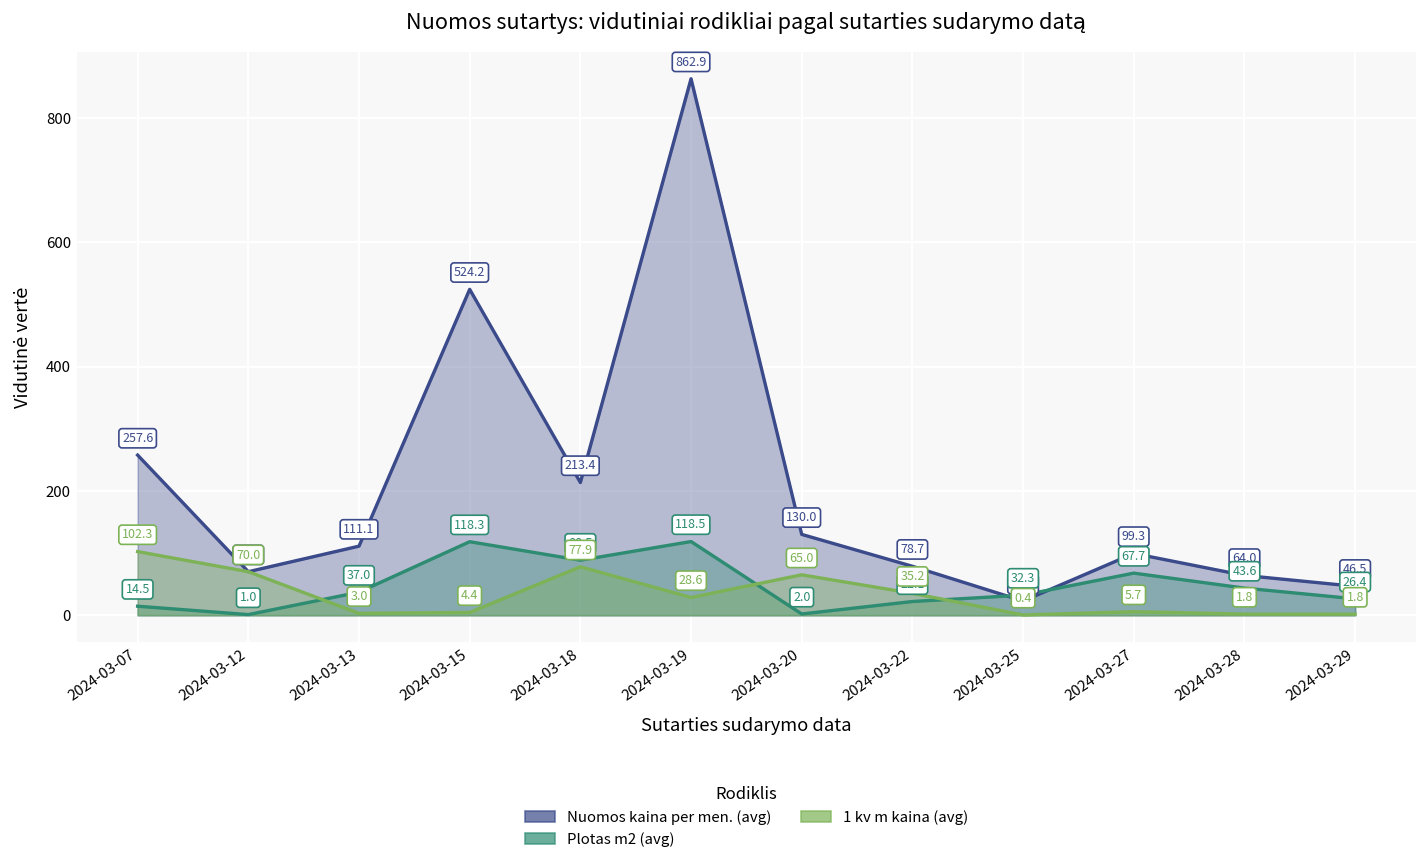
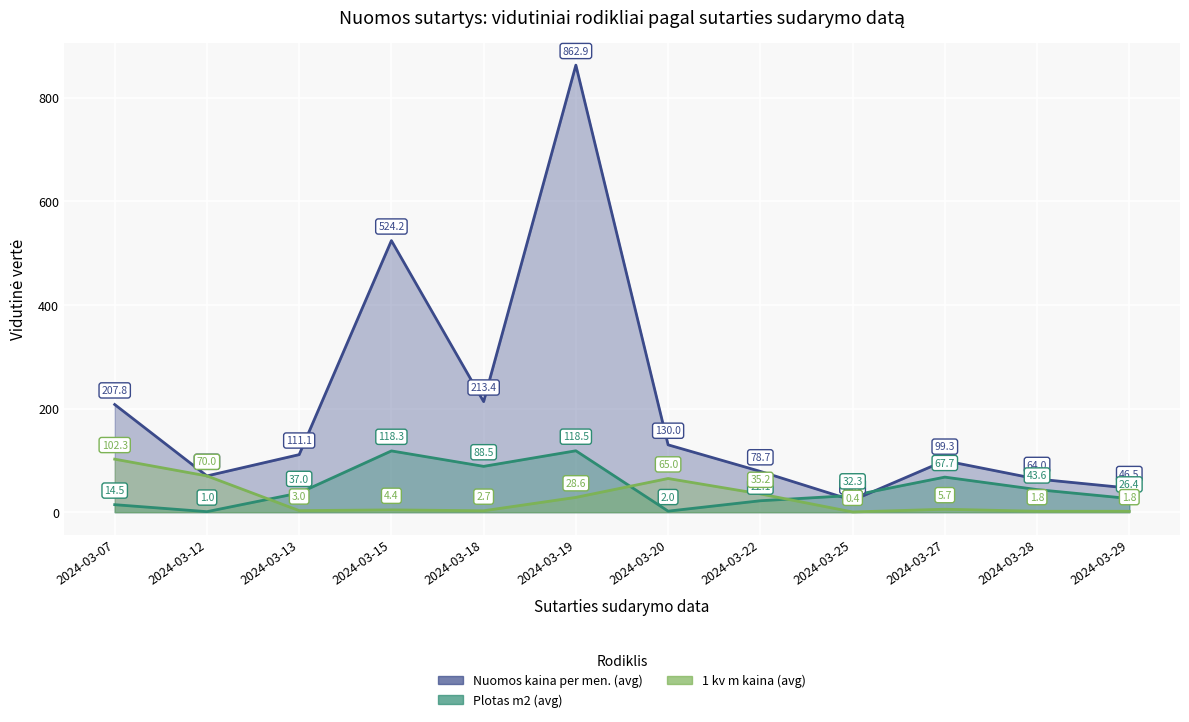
  {
    "Nuomos kaina per men. (avg)": {
-     "2024-03-07": 257.6
+     "2024-03-07": 207.8
    },
    "1 kv m kaina (avg)": {
-     "2024-03-18": 77.9
+     "2024-03-18": 2.7
    }
  }
